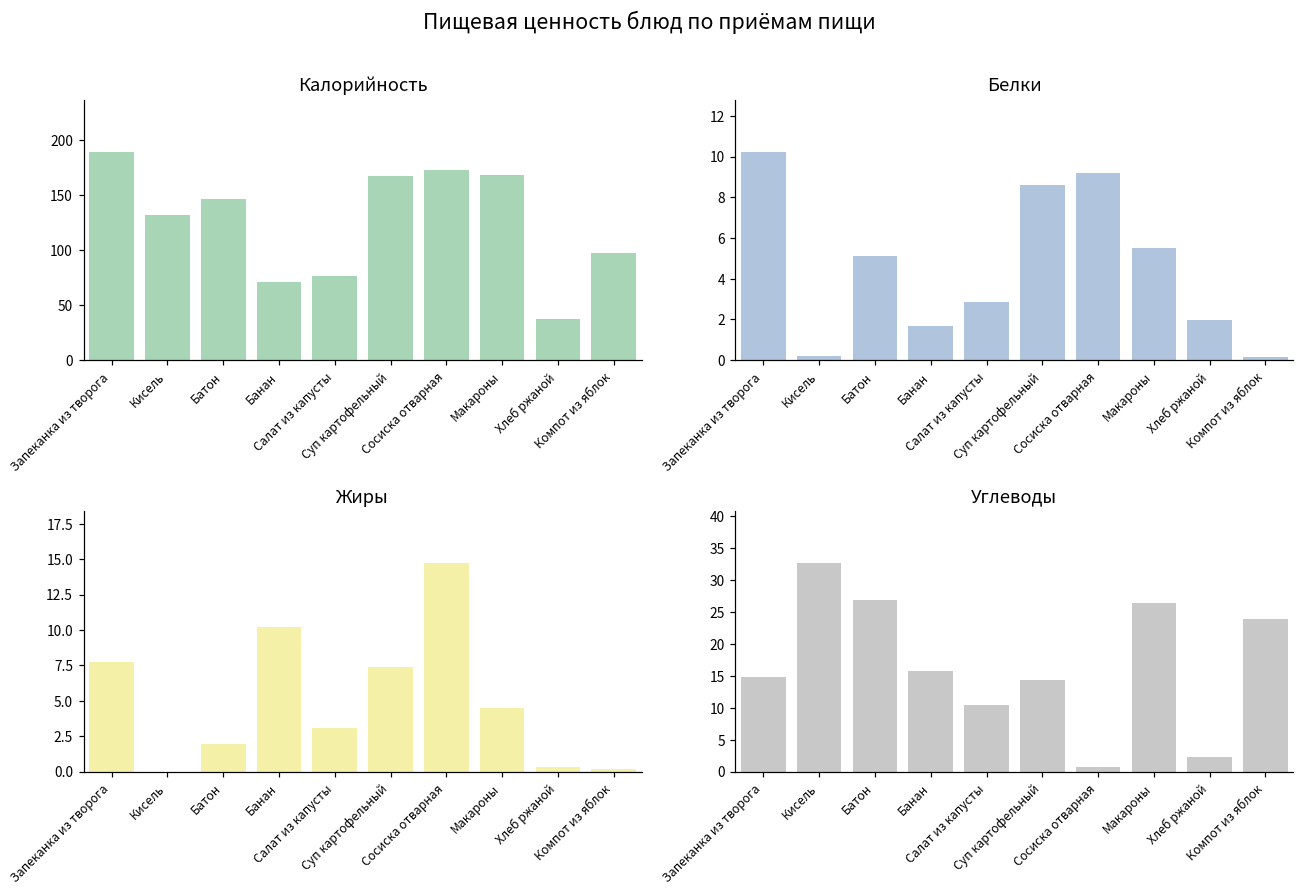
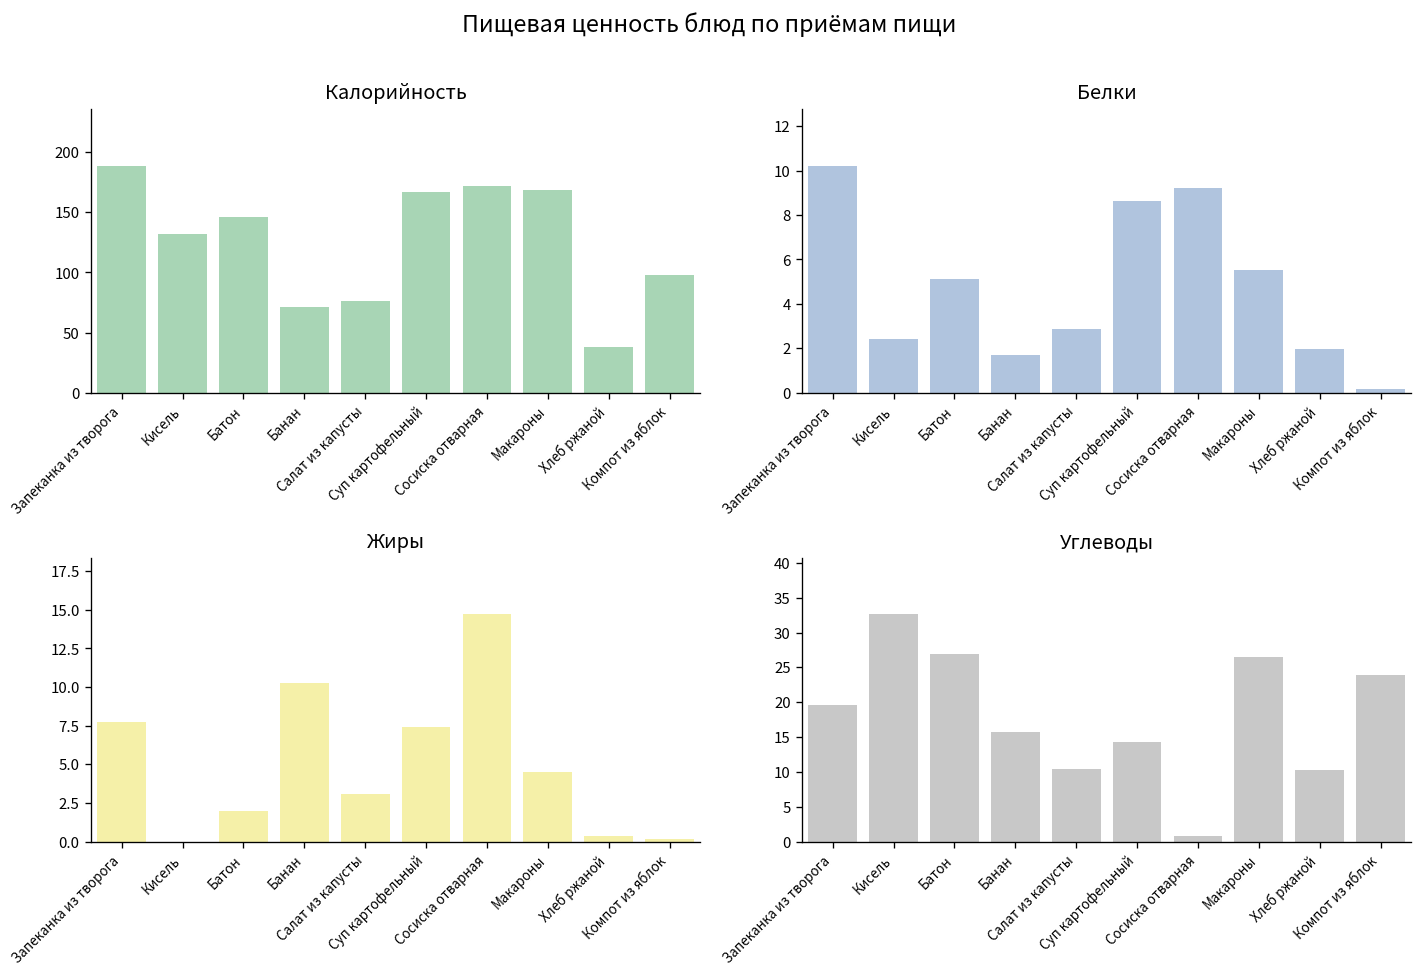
  {
    "Калорийность": {
      "Запеканка из творога": 189,
      "Кисель": 132,
      "Батон": 146,
      "Банан": 71,
      "Салат из капусты": 76,
      "Суп картофельный": 167,
      "Сосиска отварная": 172,
      "Макароны": 168,
      "Хлеб ржаной": 38,
      "Компот из яблок": 98
    },
    "Белки": {
      "Запеканка из творога": 10.2,
-     "Кисель": 0.2,
+     "Кисель": 2.4,
      "Батон": 5.1,
      "Банан": 1.7,
      "Салат из капусты": 2.9,
      "Суп картофельный": 8.6,
      "Сосиска отварная": 9.2,
      "Макароны": 5.5,
      "Хлеб ржаной": 2.0,
      "Компот из яблок": 0.2
    },
    "Жиры": {
      "Запеканка из творога": 7.7,
      "Кисель": 0.0,
      "Батон": 2.0,
      "Банан": 10.3,
      "Салат из капусты": 3.1,
      "Суп картофельный": 7.4,
      "Сосиска отварная": 14.7,
      "Макароны": 4.5,
      "Хлеб ржаной": 0.4
    },
    "Углеводы": {
-     "Запеканка из творога": 15,
+     "Запеканка из творога": 20,
      "Кисель": 33,
      "Батон": 27,
      "Банан": 16,
      "Салат из капусты": 10,
      "Суп картофельный": 14,
      "Сосиска отварная": 1,
      "Макароны": 26,
-     "Хлеб ржаной": 2,
+     "Хлеб ржаной": 10,
      "Компот из яблок": 24
    }
  }
